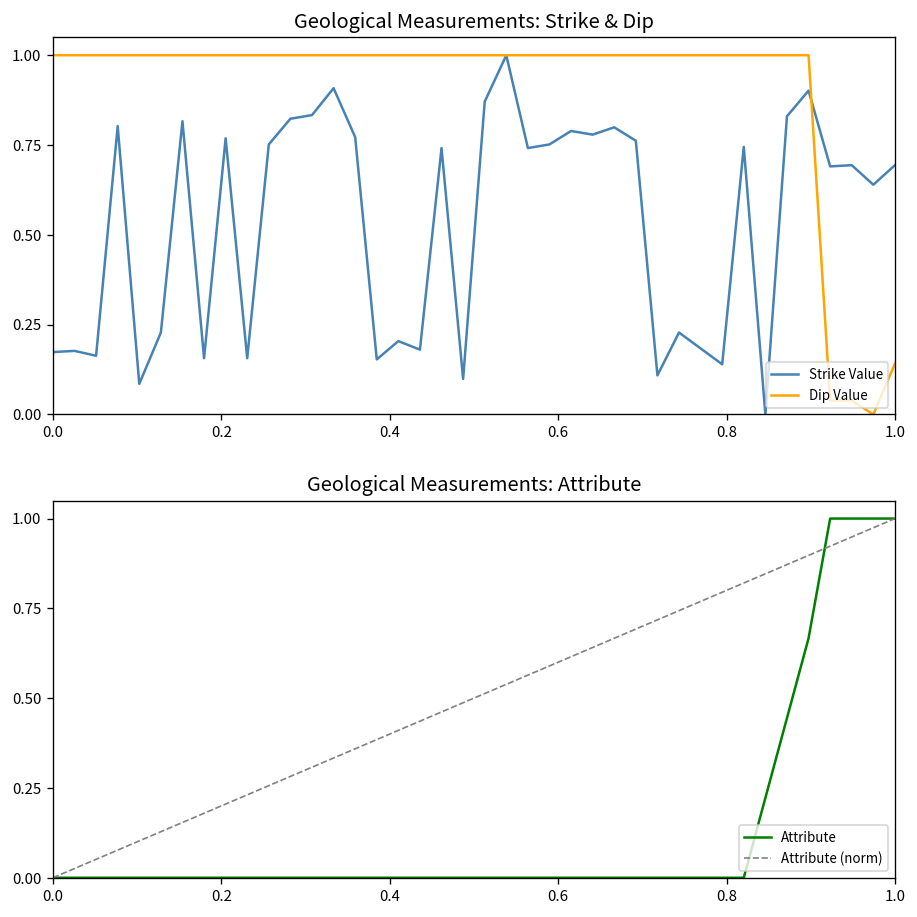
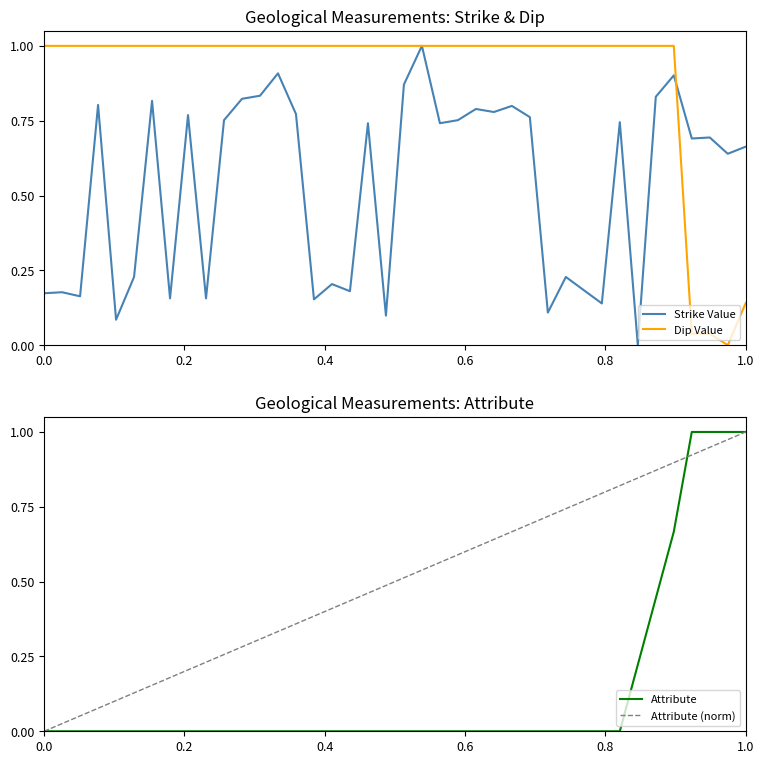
  {
    "Geological Measurements: Strike & Dip": {
      "Strike Value": {
        "0.0": 0.17,
-       "1.0": 0.69
+       "1.0": 0.66
      },
      "Dip Value": {
        "0.0": 1.00,
        "1.0": 0.14
      }
    }
  }
